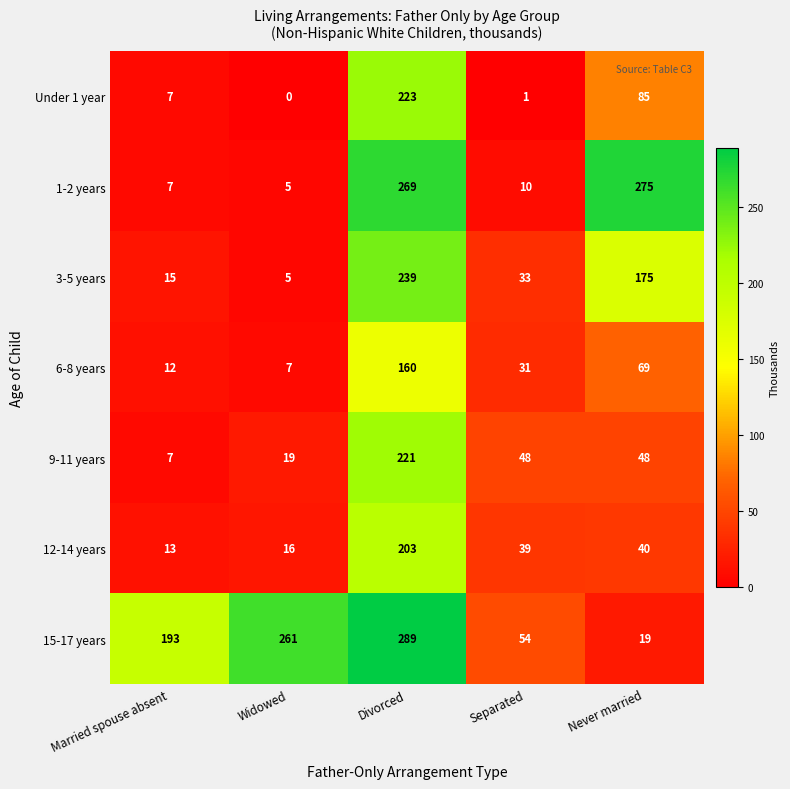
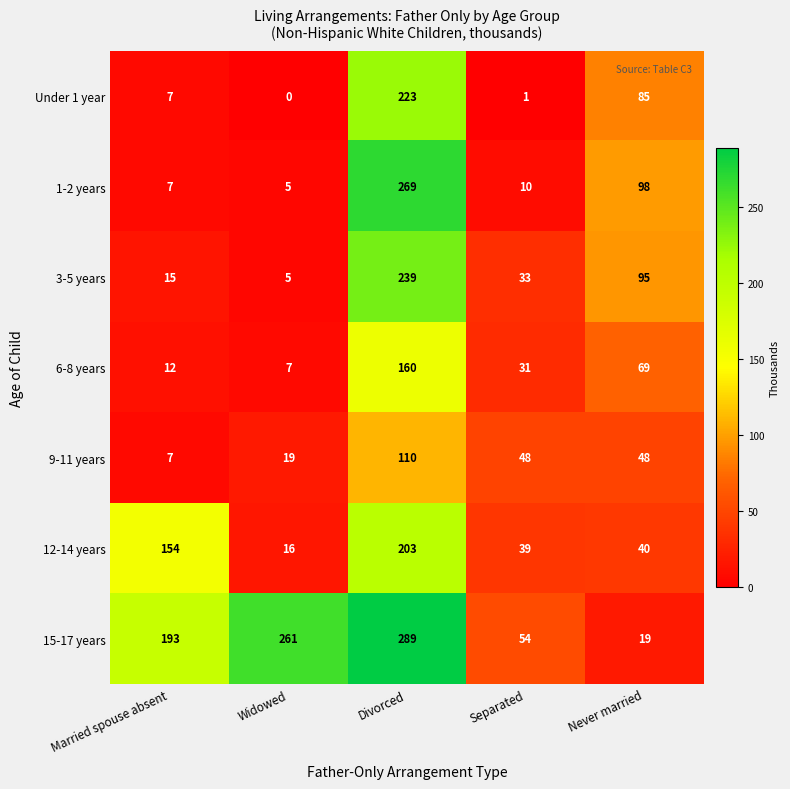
  {
    "Under 1 year": {
      "Married spouse absent": 7,
      "Widowed": 0,
      "Divorced": 223,
      "Separated": 1
    },
    "1-2 years": {
      "Married spouse absent": 7,
      "Widowed": 5,
      "Divorced": 269,
      "Separated": 10,
-     "Never married": 275
+     "Never married": 98
    },
    "3-5 years": {
      "Married spouse absent": 15,
      "Widowed": 5,
      "Divorced": 239,
      "Separated": 33,
-     "Never married": 175
+     "Never married": 95
    },
    "6-8 years": {
      "Married spouse absent": 12,
      "Widowed": 7,
      "Divorced": 160,
      "Separated": 31,
      "Never married": 69
    },
    "9-11 years": {
      "Married spouse absent": 7,
      "Widowed": 19,
-     "Divorced": 221,
+     "Divorced": 110,
      "Separated": 48,
      "Never married": 48
    },
    "12-14 years": {
-     "Married spouse absent": 13,
+     "Married spouse absent": 154,
      "Widowed": 16,
      "Divorced": 203,
      "Separated": 39,
      "Never married": 40
    },
    "15-17 years": {
      "Married spouse absent": 193,
      "Widowed": 261,
      "Divorced": 289,
      "Separated": 54,
      "Never married": 19
    }
  }
